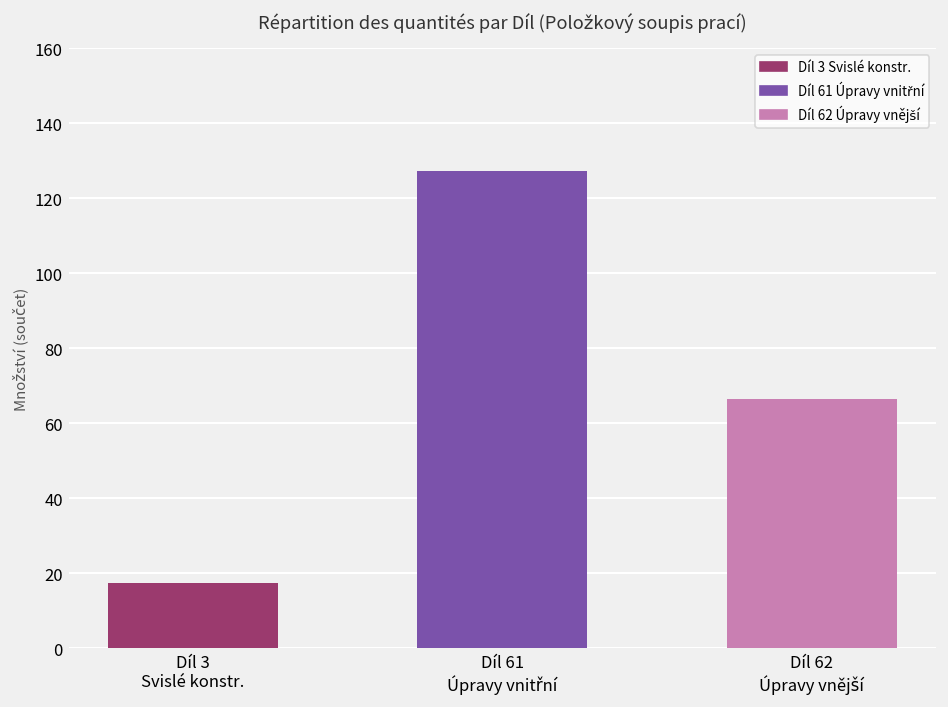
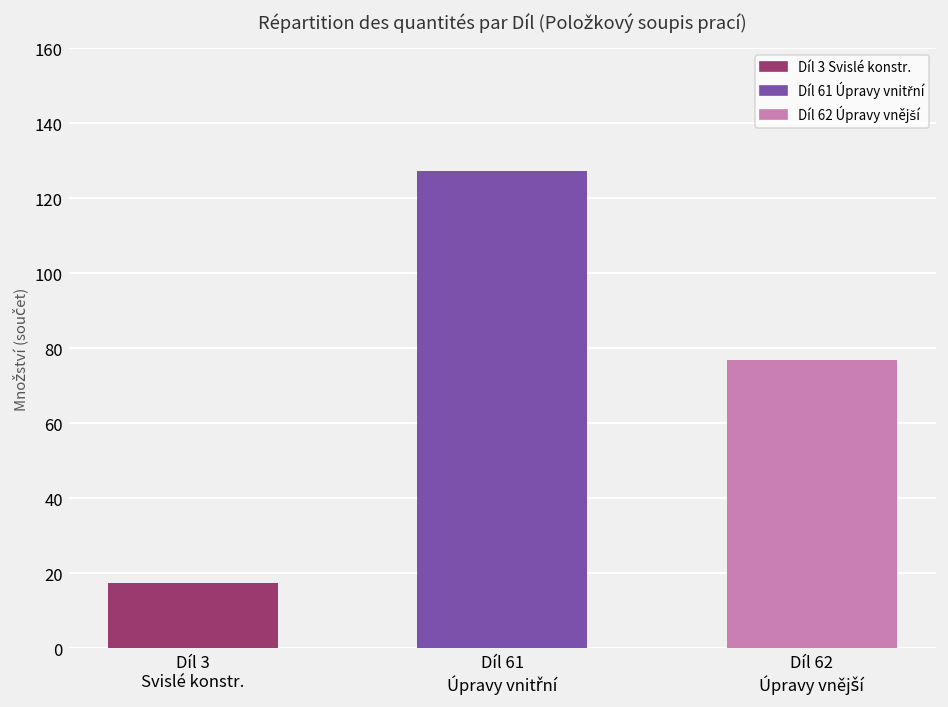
  {
    "Díl 3 Svislé konstr.": 17,
    "Díl 61 Úpravy vnitřní": 127,
-   "Díl 62 Úpravy vnější": 66
+   "Díl 62 Úpravy vnější": 77
  }
